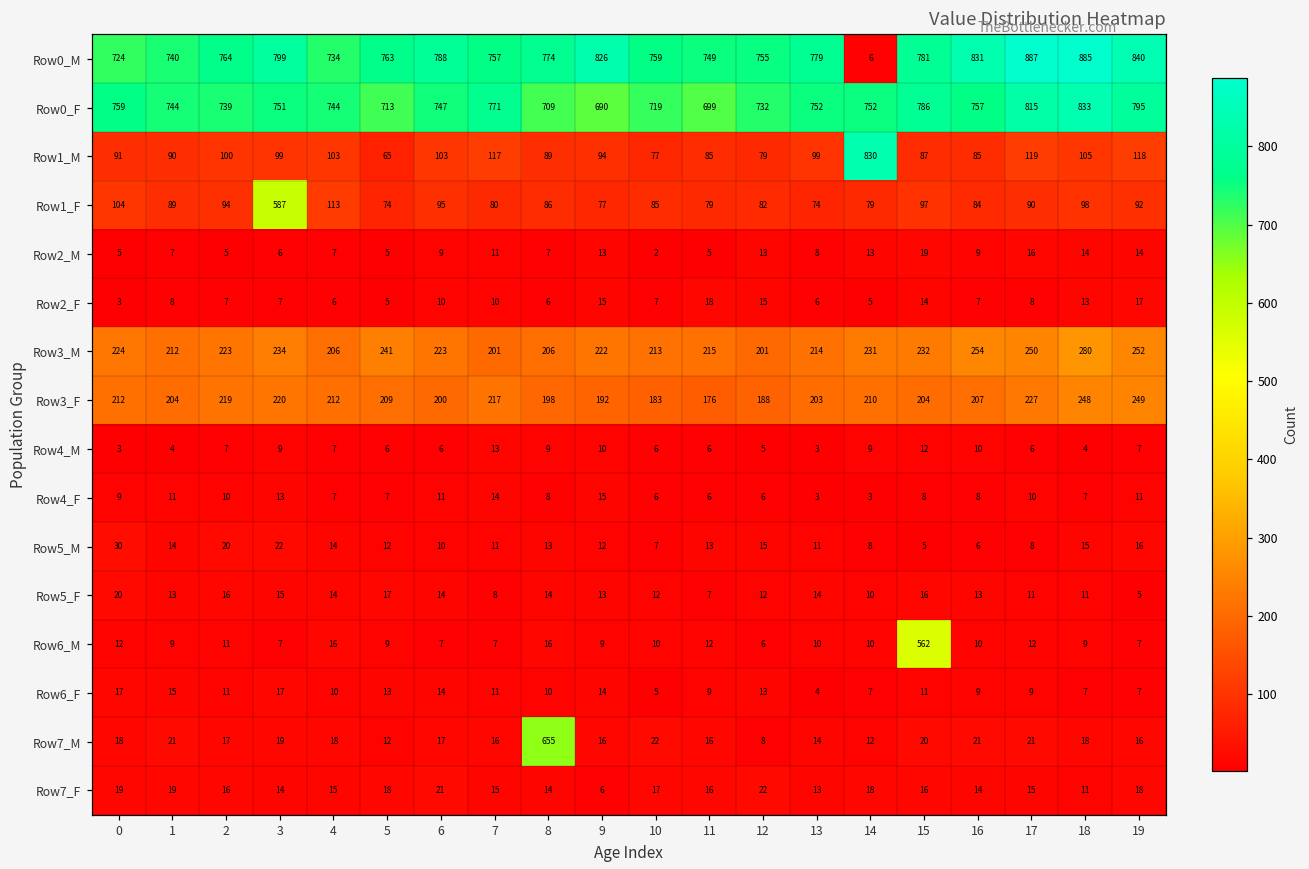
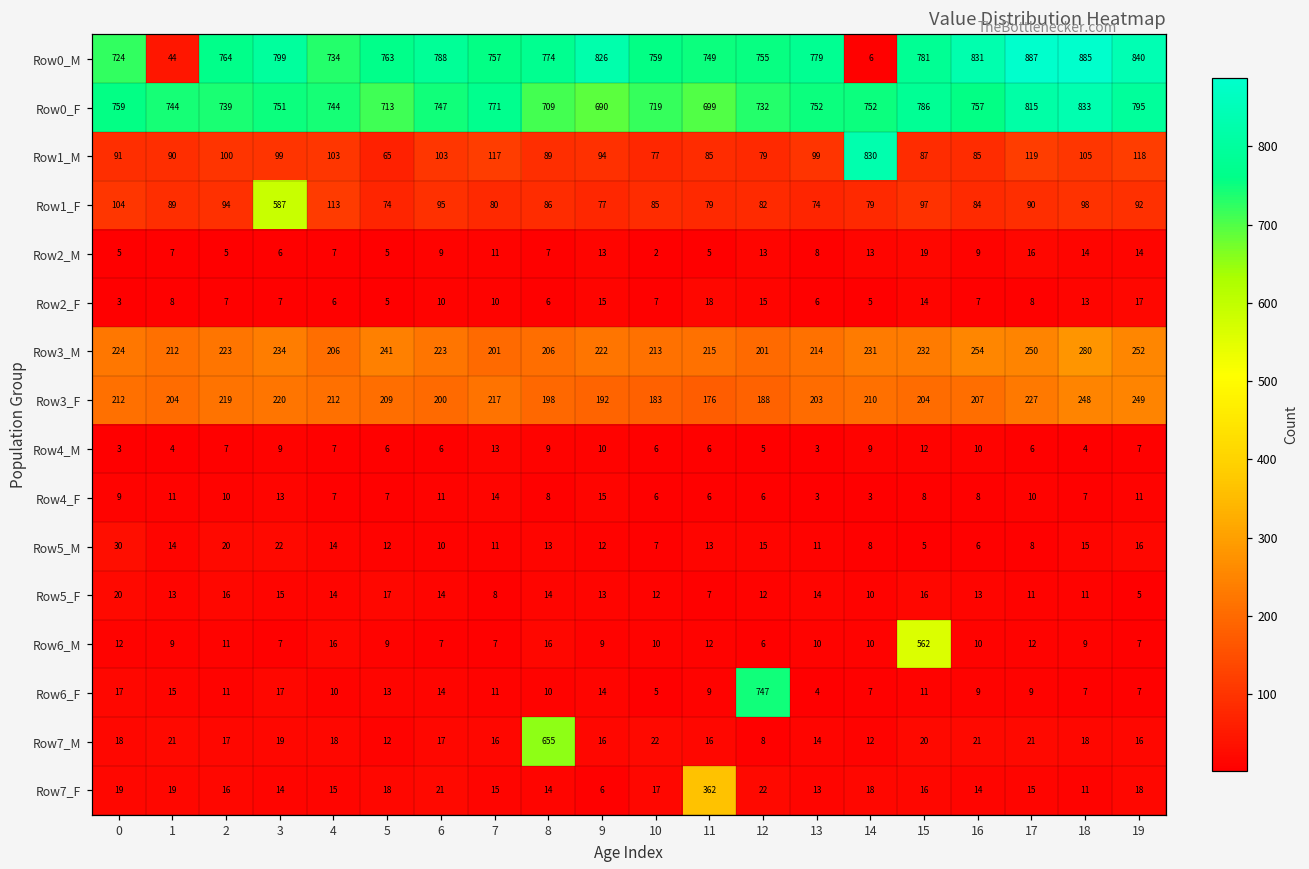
  {
    "Row0_M": {
      "0": 724,
-     "1": 740,
+     "1": 44,
      "2": 764,
      "3": 799,
      "4": 734,
      "5": 763,
      "6": 788,
      "7": 757,
      "8": 774,
      "9": 826,
      "10": 759,
      "11": 749,
      "12": 755,
      "13": 779,
      "14": 6,
      "15": 781,
      "16": 831,
      "17": 887,
      "18": 885,
      "19": 840
    },
    "Row6_F": {
      "0": 17,
      "1": 15,
      "2": 11,
      "3": 17,
      "4": 10,
      "5": 13,
      "6": 14,
      "7": 11,
      "8": 10,
      "9": 14,
      "10": 5,
      "11": 9,
-     "12": 13,
+     "12": 747,
      "13": 4,
      "14": 7,
      "15": 11,
      "16": 9,
      "17": 9,
      "18": 7,
      "19": 7
    },
    "Row7_F": {
      "0": 19,
      "1": 19,
      "2": 16,
      "3": 14,
      "4": 15,
      "5": 18,
      "6": 21,
      "7": 15,
      "8": 14,
      "9": 6,
      "10": 17,
-     "11": 16,
+     "11": 362,
      "12": 22,
      "13": 13,
      "14": 18,
      "15": 16,
      "16": 14,
      "17": 15,
      "18": 11,
      "19": 18
    }
  }
